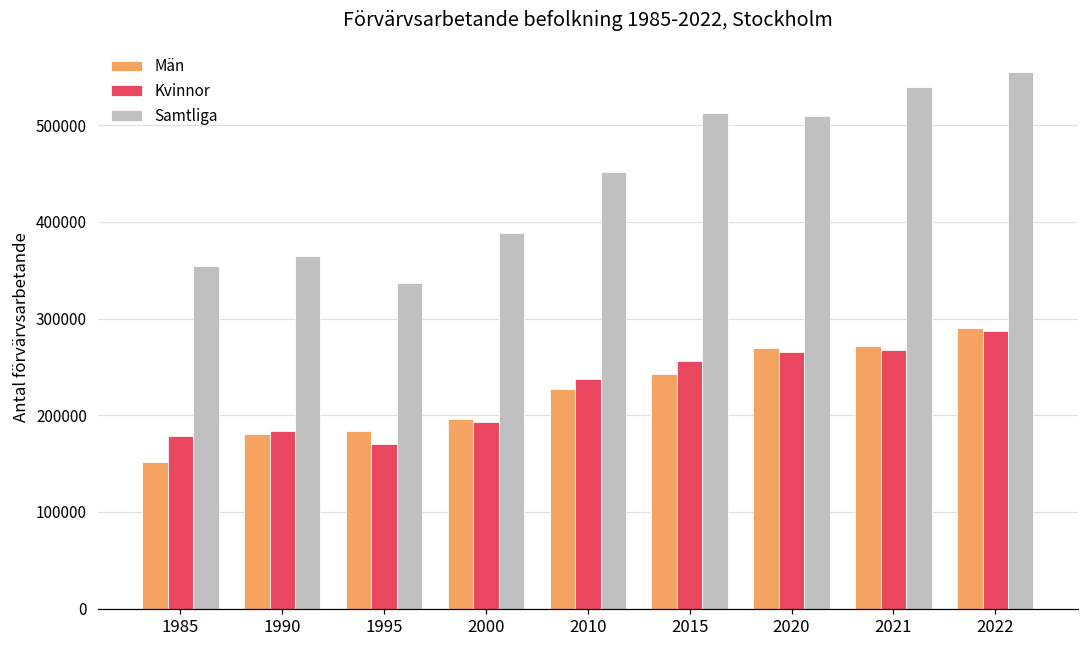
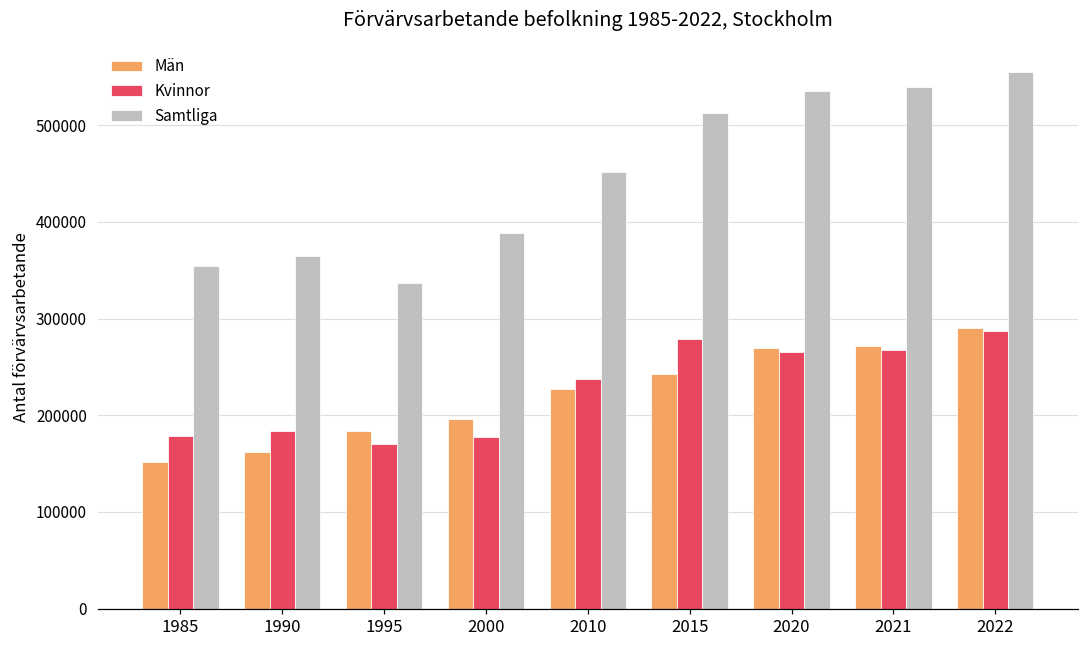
  {
    "Män": {
      "1985": 150000,
-     "1990": 180000,
+     "1990": 160000,
      "1995": 180000,
      "2000": 200000,
      "2010": 230000,
      "2015": 240000,
      "2020": 270000,
      "2021": 270000,
      "2022": 290000
    },
    "Kvinnor": {
      "1985": 180000,
      "1990": 180000,
      "1995": 170000,
-     "2000": 190000,
+     "2000": 180000,
      "2010": 240000,
-     "2015": 260000,
+     "2015": 280000,
      "2020": 270000,
      "2021": 270000,
      "2022": 290000
    },
    "Samtliga": {
      "1985": 350000,
      "1990": 360000,
      "1995": 340000,
      "2000": 390000,
      "2010": 450000,
      "2015": 510000,
-     "2020": 510000,
+     "2020": 530000,
      "2021": 540000,
      "2022": 560000
    }
  }
